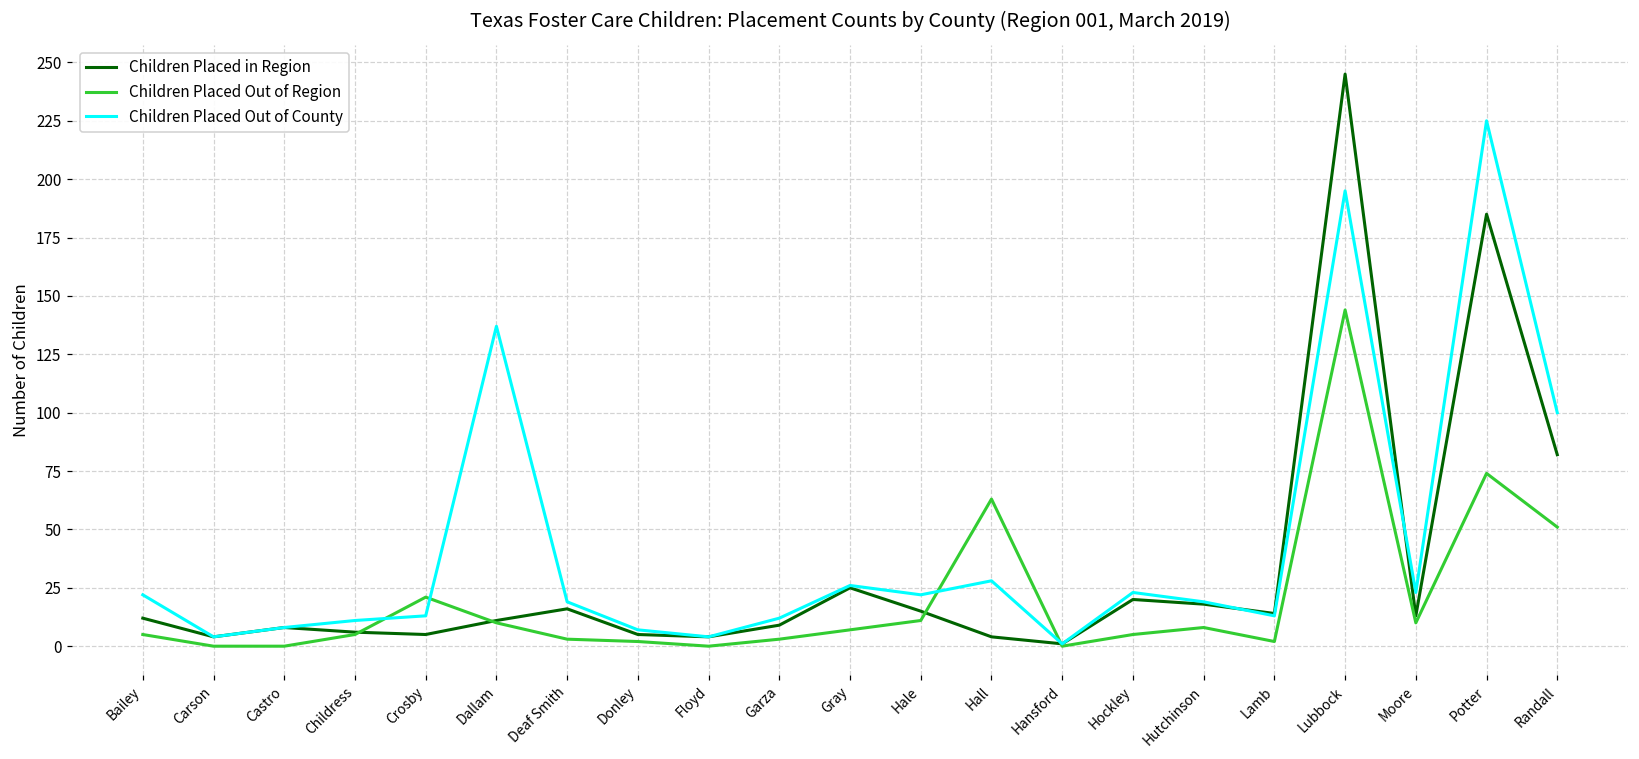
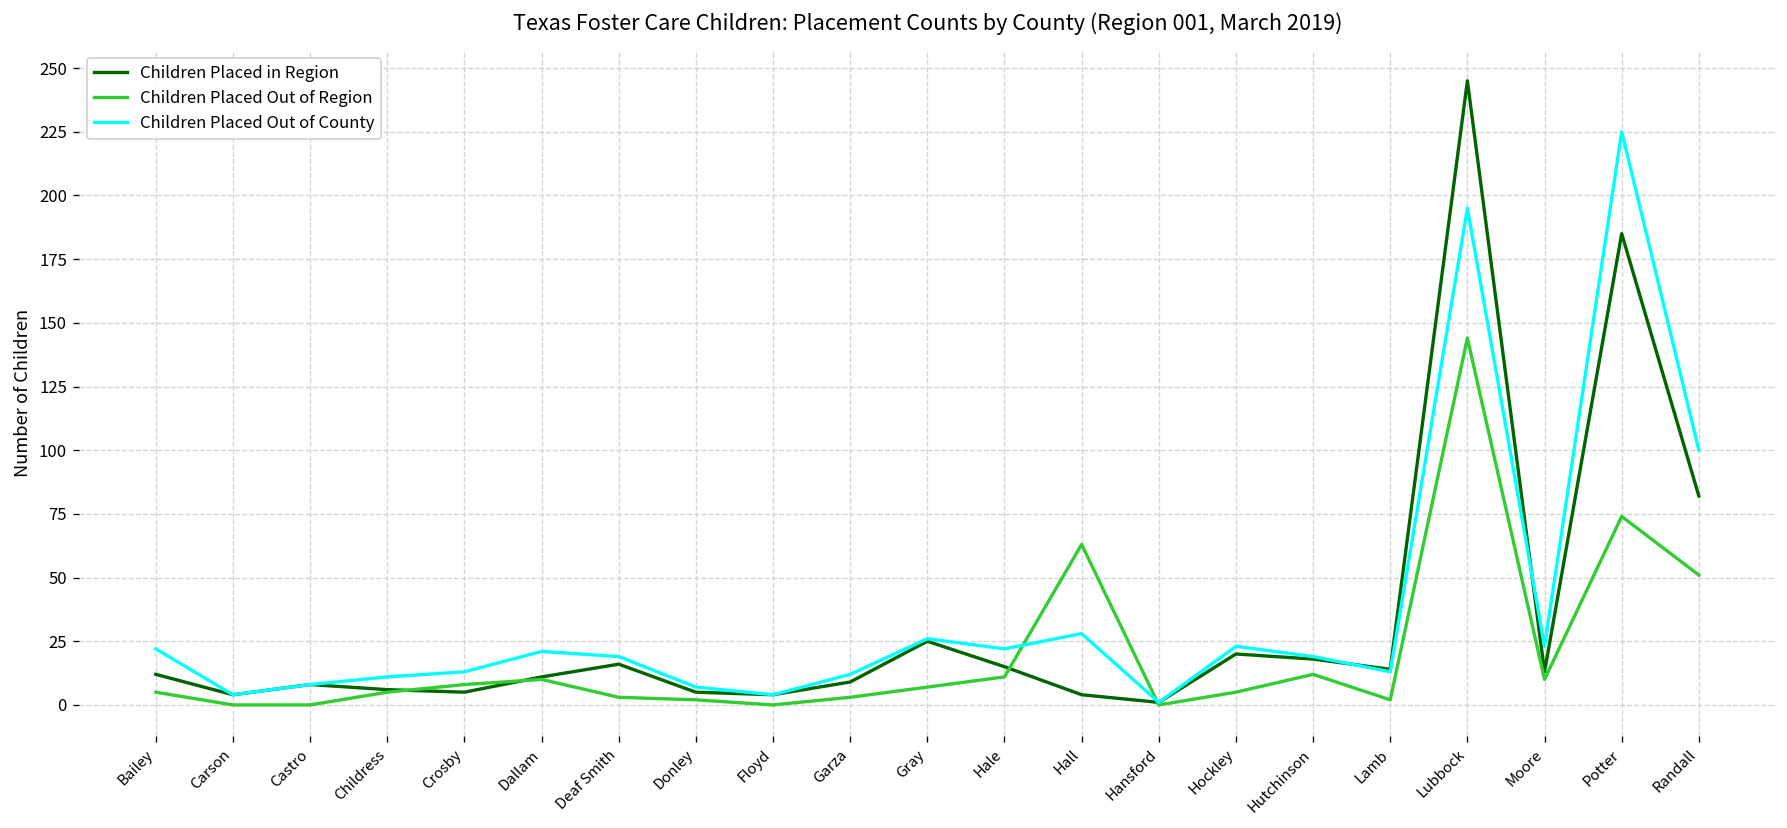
  {
    "Children Placed in Region": {
      "Bailey": 12,
      "Crosby": 5,
      "Deaf Smith": 16,
      "Donley": 5,
      "Garza": 9,
      "Hale": 15,
      "Hall": 4,
      "Hockley": 20,
      "Lubbock": 245,
      "Moore": 13,
      "Potter": 185,
      "Randall": 82
    },
    "Children Placed Out of Region": {
      "Bailey": 5,
      "Carson": 0,
      "Castro": 0,
-     "Crosby": 21,
+     "Crosby": 8,
      "Deaf Smith": 3,
      "Donley": 2,
      "Floyd": 0,
      "Garza": 3,
      "Gray": 7,
      "Hale": 11,
      "Hall": 63,
      "Hockley": 5,
-     "Hutchinson": 8,
+     "Hutchinson": 12,
      "Lamb": 2,
      "Lubbock": 144,
      "Moore": 10,
      "Potter": 74,
      "Randall": 51
    },
    "Children Placed Out of County": {
      "Bailey": 22,
      "Childress": 11,
      "Crosby": 13,
-     "Dallam": 137,
+     "Dallam": 21,
      "Deaf Smith": 19,
      "Donley": 7,
      "Garza": 12,
      "Hale": 22,
      "Hall": 28,
      "Hockley": 23,
      "Lubbock": 195,
      "Moore": 23,
      "Potter": 225,
      "Randall": 100
    }
  }
